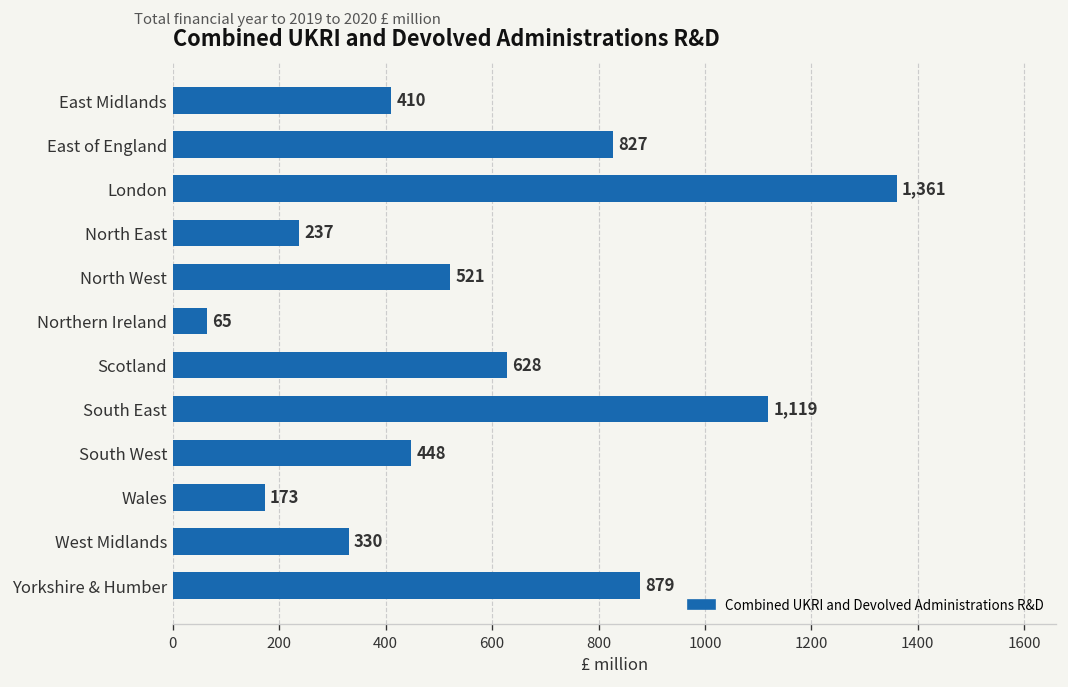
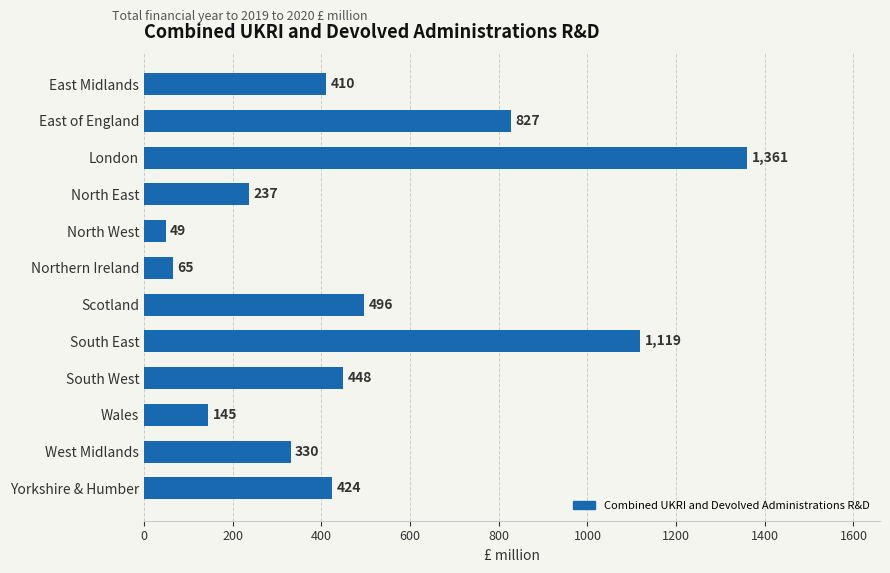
  {
    "East Midlands": "410",
    "East of England": "827",
    "London": "1,361",
    "North East": "237",
-   "North West": "521",
+   "North West": "49",
    "Northern Ireland": "65",
-   "Scotland": "628",
+   "Scotland": "496",
    "South East": "1,119",
    "South West": "448",
-   "Wales": "173",
+   "Wales": "145",
    "West Midlands": "330",
-   "Yorkshire & Humber": "879"
+   "Yorkshire & Humber": "424"
  }
